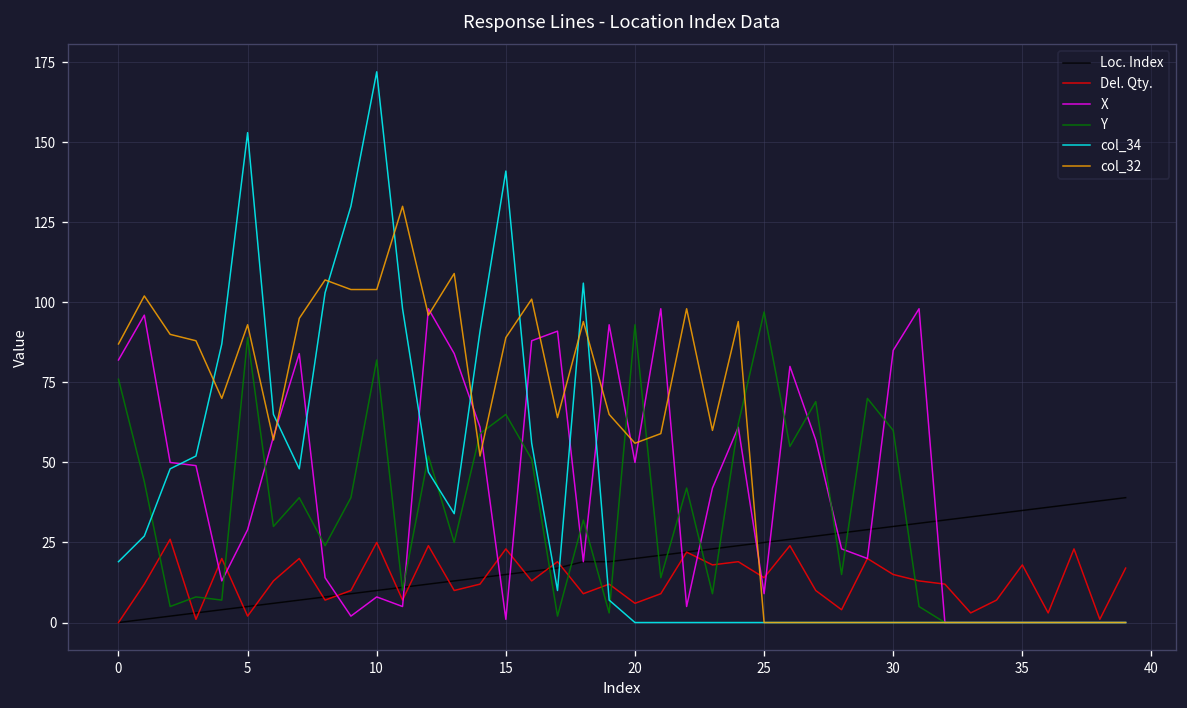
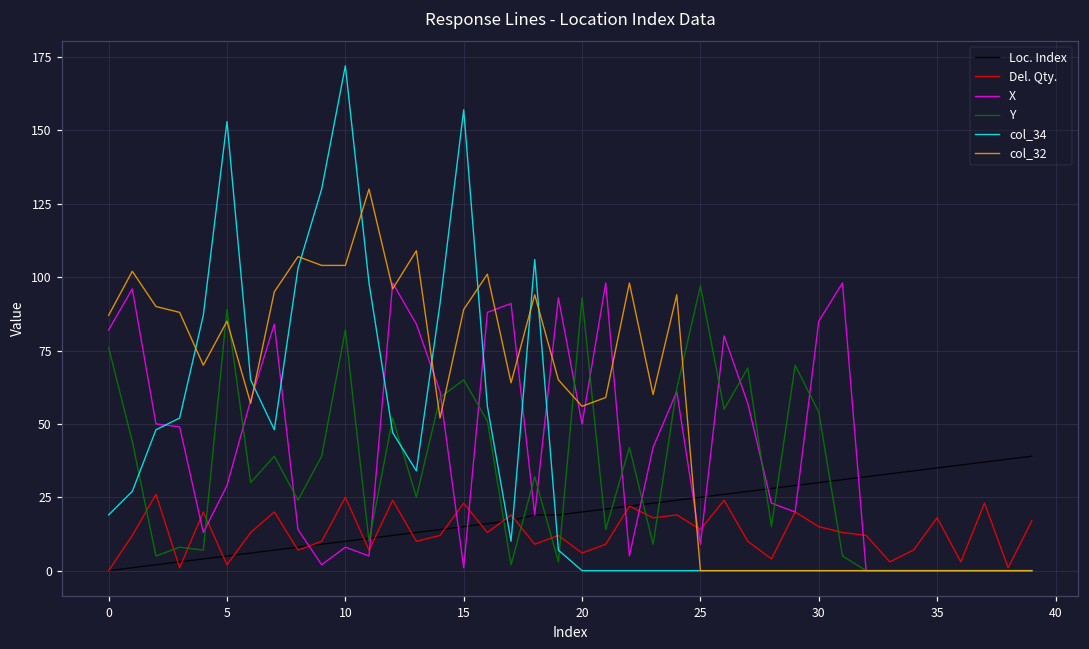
  {
    "Loc. Index": {
      "5": 5,
      "10": 10,
      "15": 15,
      "20": 20,
      "25": 25,
      "30": 30,
      "35": 35
    },
    "Del. Qty.": {
      "5": 2,
      "10": 25,
      "15": 23,
      "20": 6,
      "25": 14,
      "30": 15,
      "35": 18
    },
    "X": {
      "0": 82,
      "5": 29,
      "10": 8,
      "15": 1,
      "20": 50,
      "25": 9,
      "30": 85
    },
    "Y": {
      "0": 76,
      "5": 89,
      "10": 82,
      "15": 65,
      "20": 93,
      "25": 97,
-     "30": 60
+     "30": 54
    },
    "col_34": {
      "0": 19,
      "5": 153,
      "10": 172,
-     "15": 141,
+     "15": 157,
      "20": 0
    },
    "col_32": {
      "0": 87,
-     "5": 93,
+     "5": 85,
      "10": 104,
      "15": 89,
      "20": 56
    }
  }
